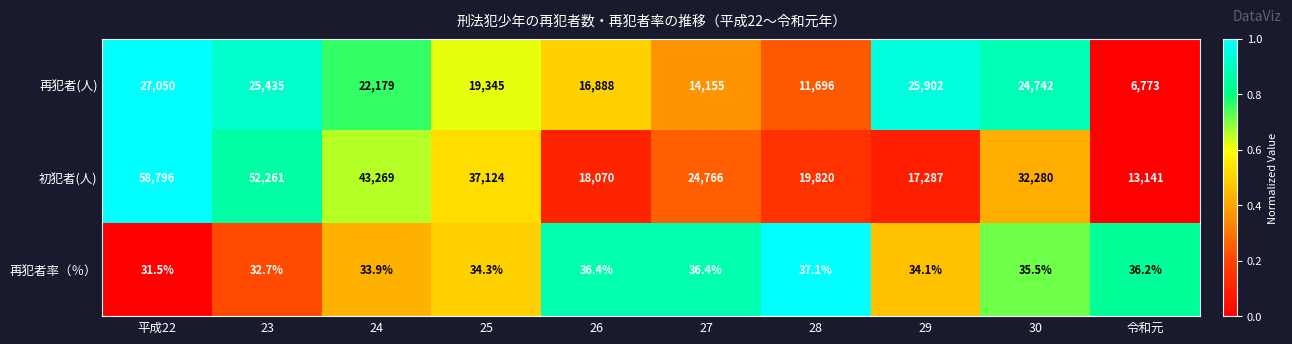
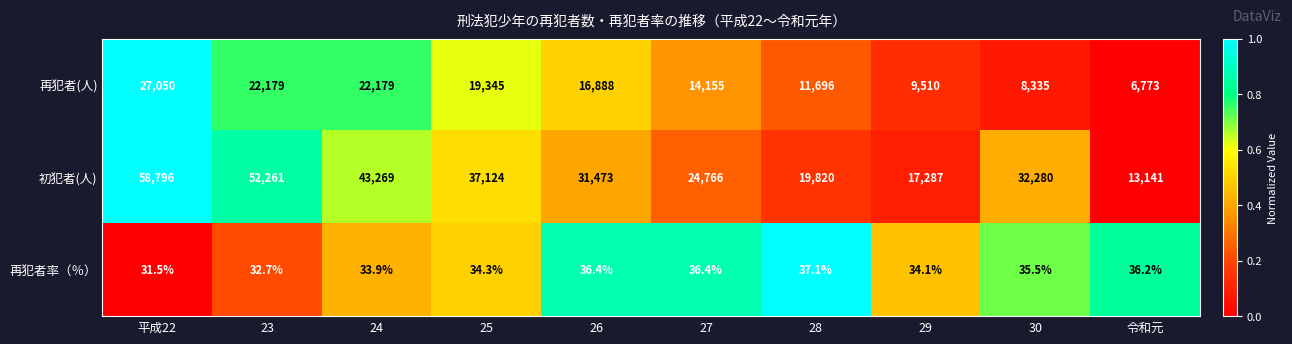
  {
    "再犯者(人)": {
      "平成22": "27,050",
-     "23": "25,435",
+     "23": "22,179",
      "24": "22,179",
      "25": "19,345",
      "26": "16,888",
      "27": "14,155",
      "28": "11,696",
-     "29": "25,902",
-     "30": "24,742",
+     "29": "9,510",
+     "30": "8,335",
      "令和元": "6,773"
    },
    "初犯者(人)": {
      "平成22": "58,796",
      "23": "52,261",
      "24": "43,269",
      "25": "37,124",
-     "26": "18,070",
+     "26": "31,473",
      "27": "24,766",
      "28": "19,820",
      "29": "17,287",
      "30": "32,280",
      "令和元": "13,141"
    },
    "再犯者率（％）": {
      "平成22": "31.5%",
      "23": "32.7%",
      "24": "33.9%",
      "25": "34.3%",
      "26": "36.4%",
      "27": "36.4%",
      "28": "37.1%",
      "29": "34.1%",
      "30": "35.5%",
      "令和元": "36.2%"
    }
  }
